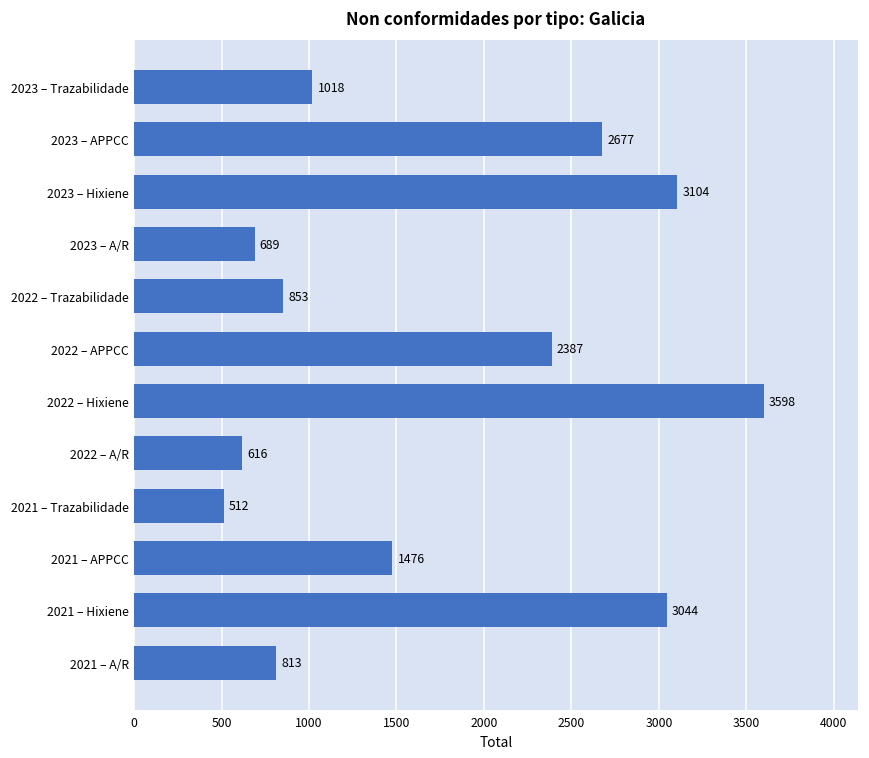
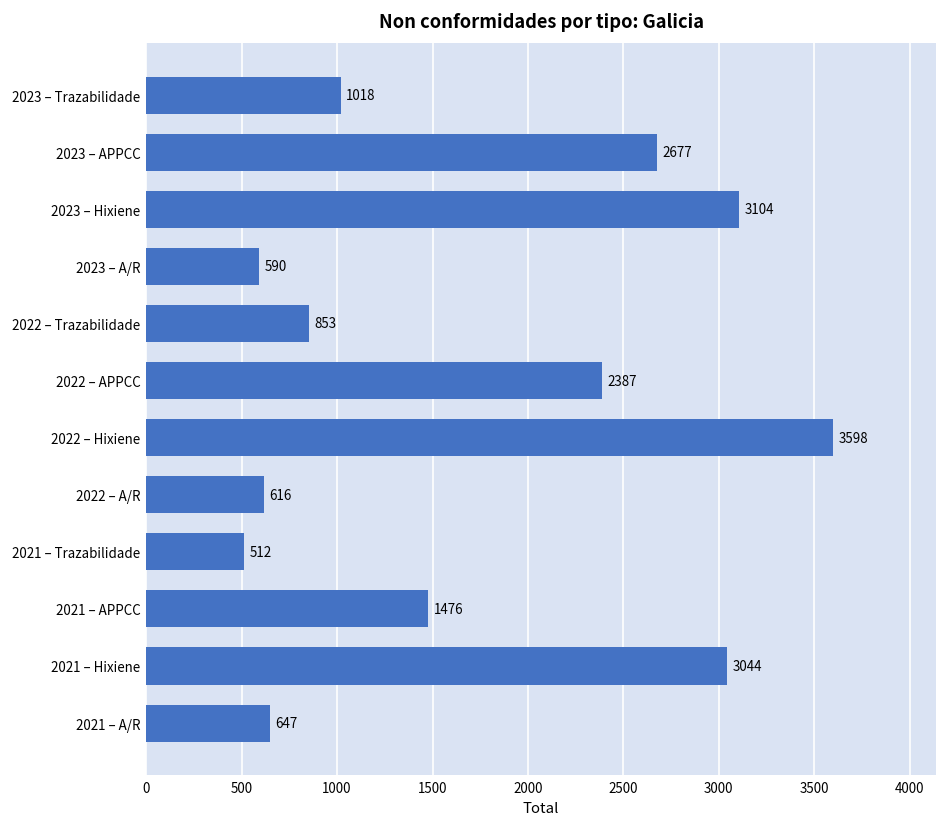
  {
    "2023 – Trazabilidade": 1018,
    "2023 – APPCC": 2677,
    "2023 – Hixiene": 3104,
-   "2023 – A/R": 689,
+   "2023 – A/R": 590,
    "2022 – Trazabilidade": 853,
    "2022 – APPCC": 2387,
    "2022 – Hixiene": 3598,
    "2022 – A/R": 616,
    "2021 – Trazabilidade": 512,
    "2021 – APPCC": 1476,
    "2021 – Hixiene": 3044,
-   "2021 – A/R": 813
+   "2021 – A/R": 647
  }
